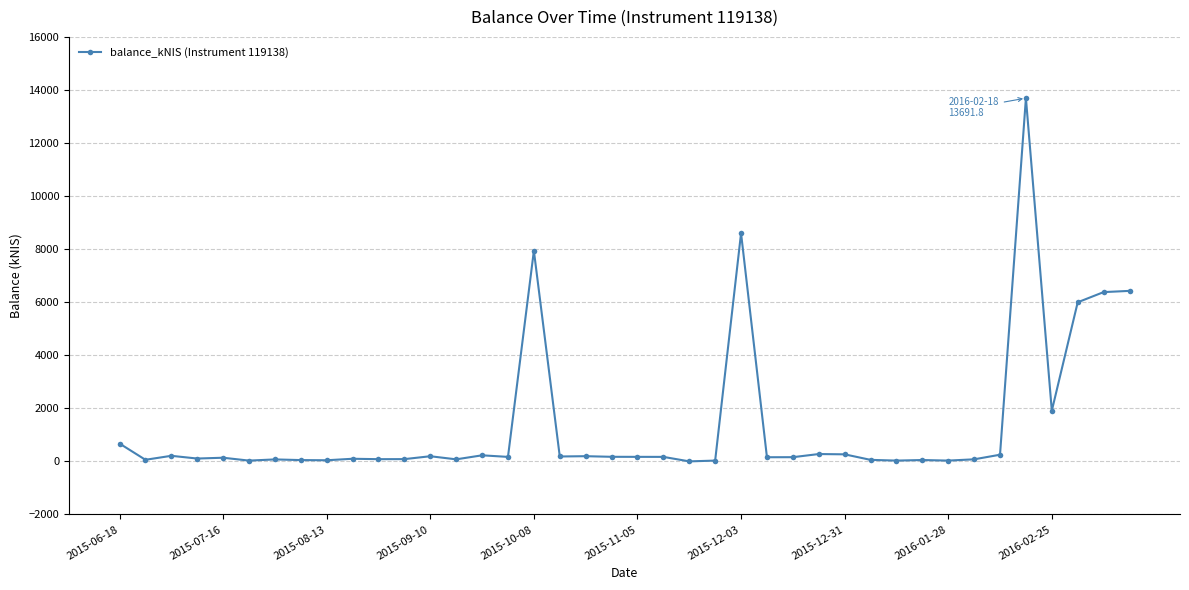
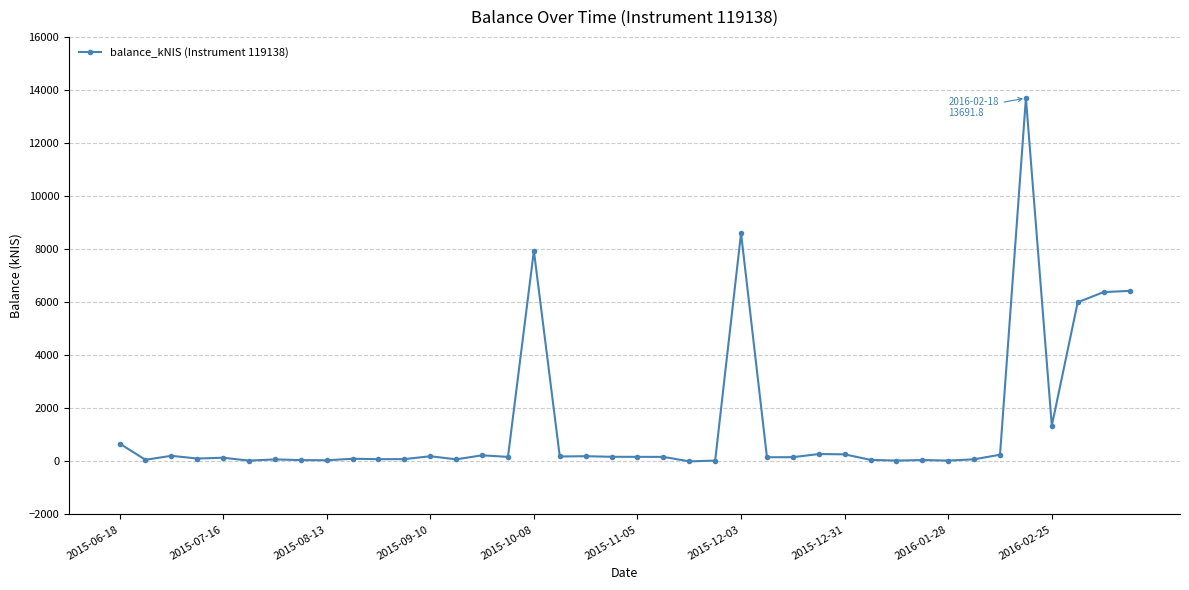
  {
    "2015-06-18": 700,
    "2015-07-16": 100,
    "2015-08-13": 0,
    "2015-09-10": 200,
    "2015-10-08": 7900,
    "2015-11-05": 200,
    "2015-12-03": 8600,
    "2015-12-31": 300,
    "2016-01-28": 0,
-   "2016-02-25": 1900
+   "2016-02-25": 1300
  }
